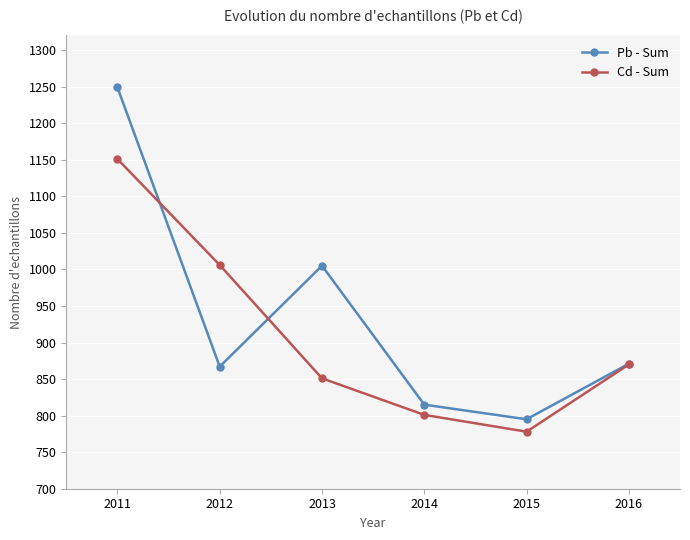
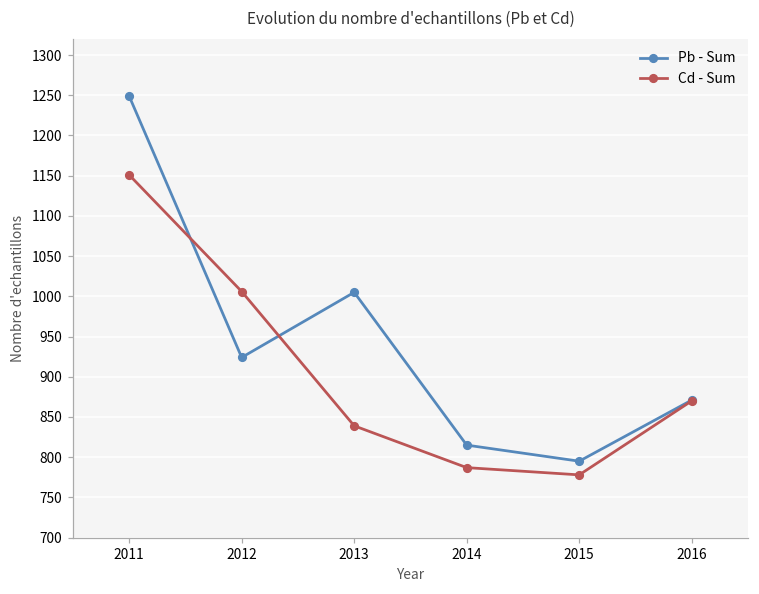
  {
    "Pb - Sum": {
      "2011": 1250,
-     "2012": 870,
+     "2012": 920,
      "2013": 1010,
      "2014": 820,
      "2015": 800
    },
    "Cd - Sum": {
      "2011": 1150,
      "2012": 1010,
-     "2013": 850,
-     "2014": 800,
+     "2013": 840,
+     "2014": 790,
      "2015": 780
    }
  }
